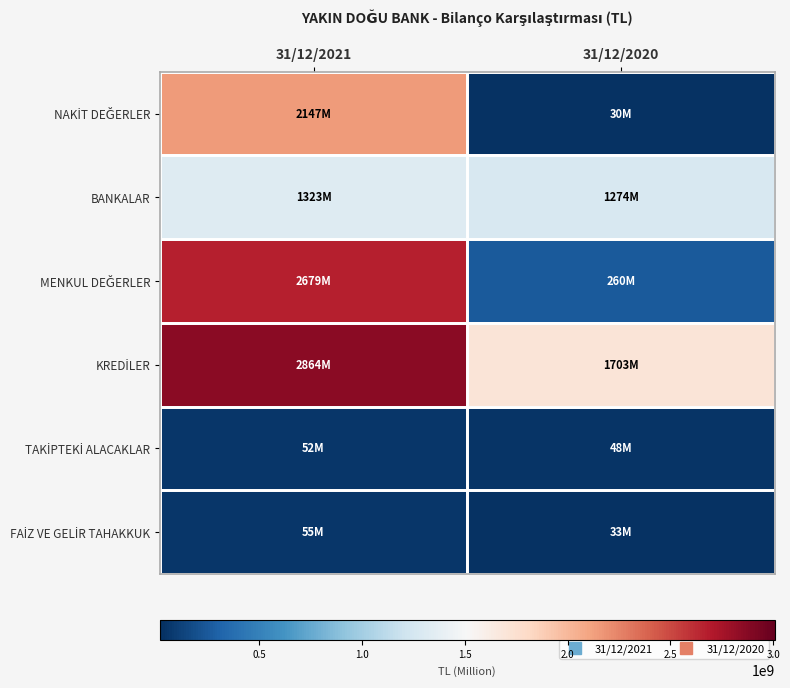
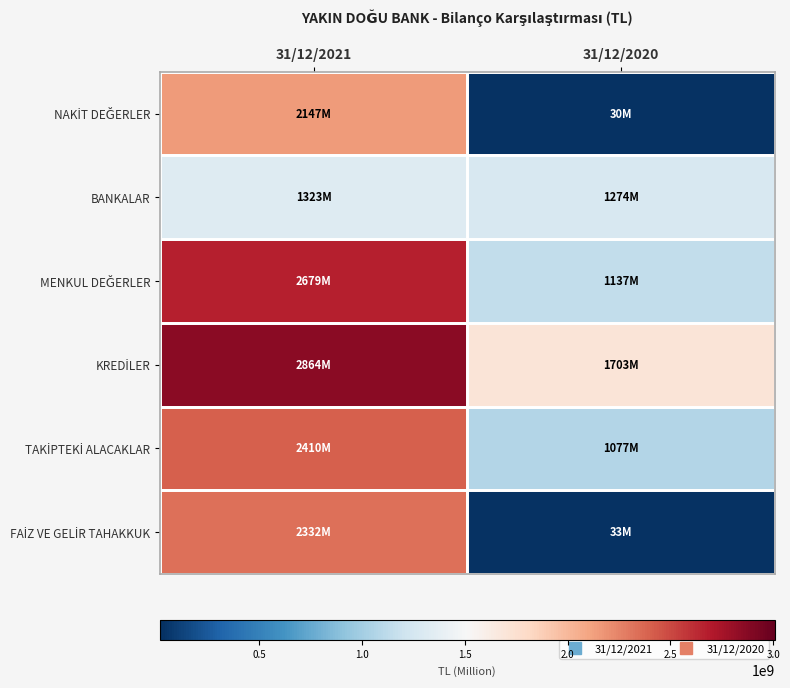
  {
    "NAKİT DEĞERLER": {
      "31/12/2021": "2147M",
      "31/12/2020": "30M"
    },
    "BANKALAR": {
      "31/12/2021": "1323M",
      "31/12/2020": "1274M"
    },
    "MENKUL DEĞERLER": {
      "31/12/2021": "2679M",
-     "31/12/2020": "260M"
+     "31/12/2020": "1137M"
    },
    "KREDİLER": {
      "31/12/2021": "2864M",
      "31/12/2020": "1703M"
    },
    "TAKİPTEKİ ALACAKLAR": {
-     "31/12/2021": "52M",
-     "31/12/2020": "48M"
+     "31/12/2021": "2410M",
+     "31/12/2020": "1077M"
    },
    "FAİZ VE GELİR TAHAKKUK": {
-     "31/12/2021": "55M",
+     "31/12/2021": "2332M",
      "31/12/2020": "33M"
    }
  }
